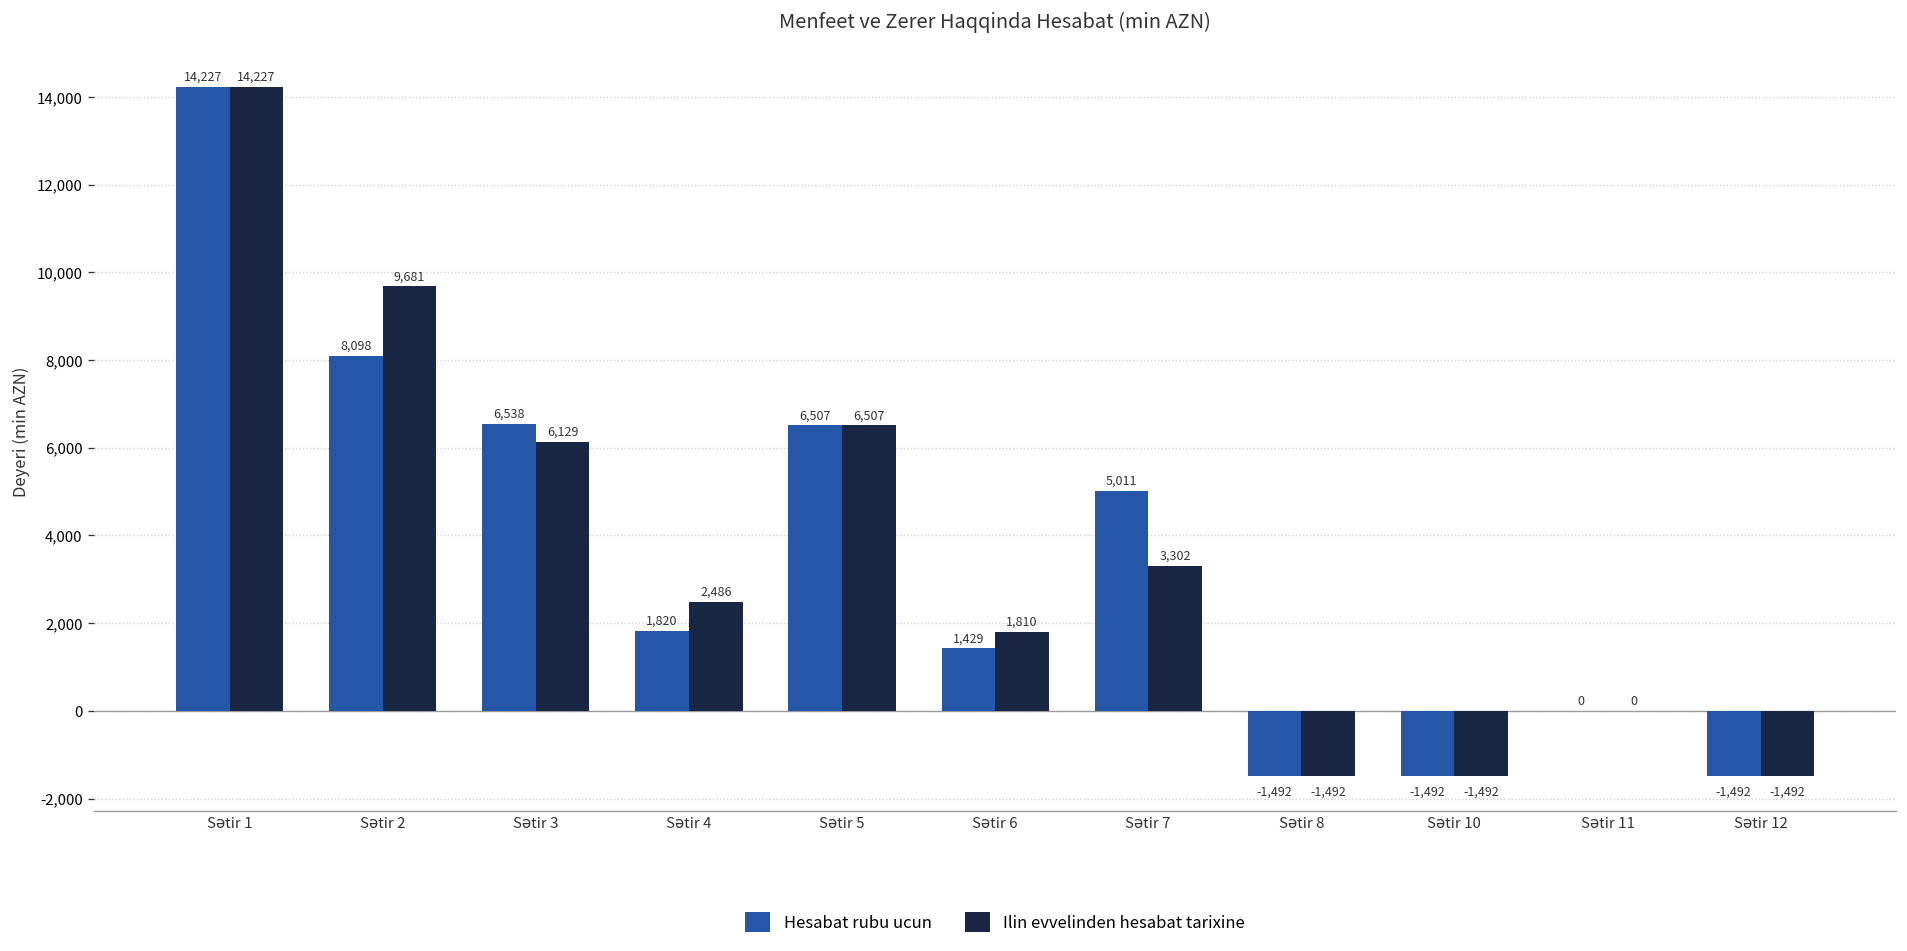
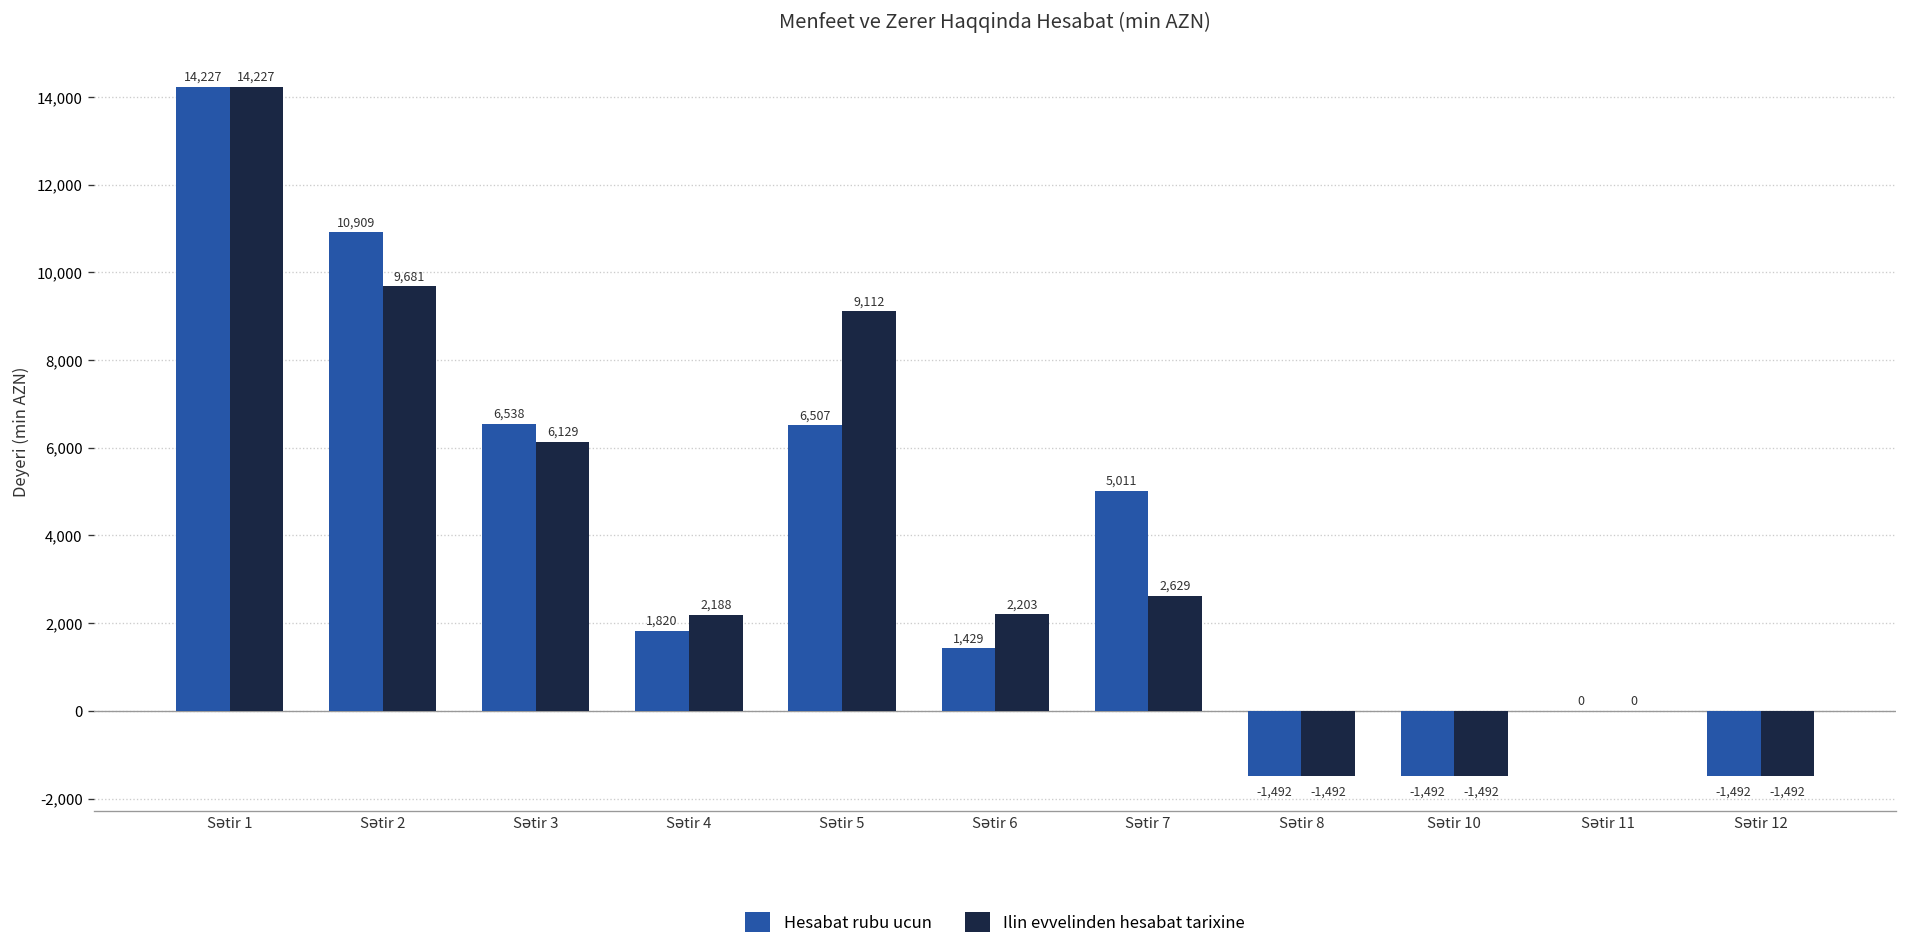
  {
    "Hesabat rubu ucun": {
      "Sətir 1": "14,227",
-     "Sətir 2": "8,098",
+     "Sətir 2": "10,909",
      "Sətir 3": "6,538",
      "Sətir 4": "1,820",
      "Sətir 5": "6,507",
      "Sətir 6": "1,429",
      "Sətir 7": "5,011",
      "Sətir 8": "-1,492",
      "Sətir 10": "-1,492",
      "Sətir 11": "0",
      "Sətir 12": "-1,492"
    },
    "Ilin evvelinden hesabat tarixine": {
      "Sətir 1": "14,227",
      "Sətir 2": "9,681",
      "Sətir 3": "6,129",
-     "Sətir 4": "2,486",
-     "Sətir 5": "6,507",
-     "Sətir 6": "1,810",
-     "Sətir 7": "3,302",
+     "Sətir 4": "2,188",
+     "Sətir 5": "9,112",
+     "Sətir 6": "2,203",
+     "Sətir 7": "2,629",
      "Sətir 8": "-1,492",
      "Sətir 10": "-1,492",
      "Sətir 11": "0",
      "Sətir 12": "-1,492"
    }
  }
